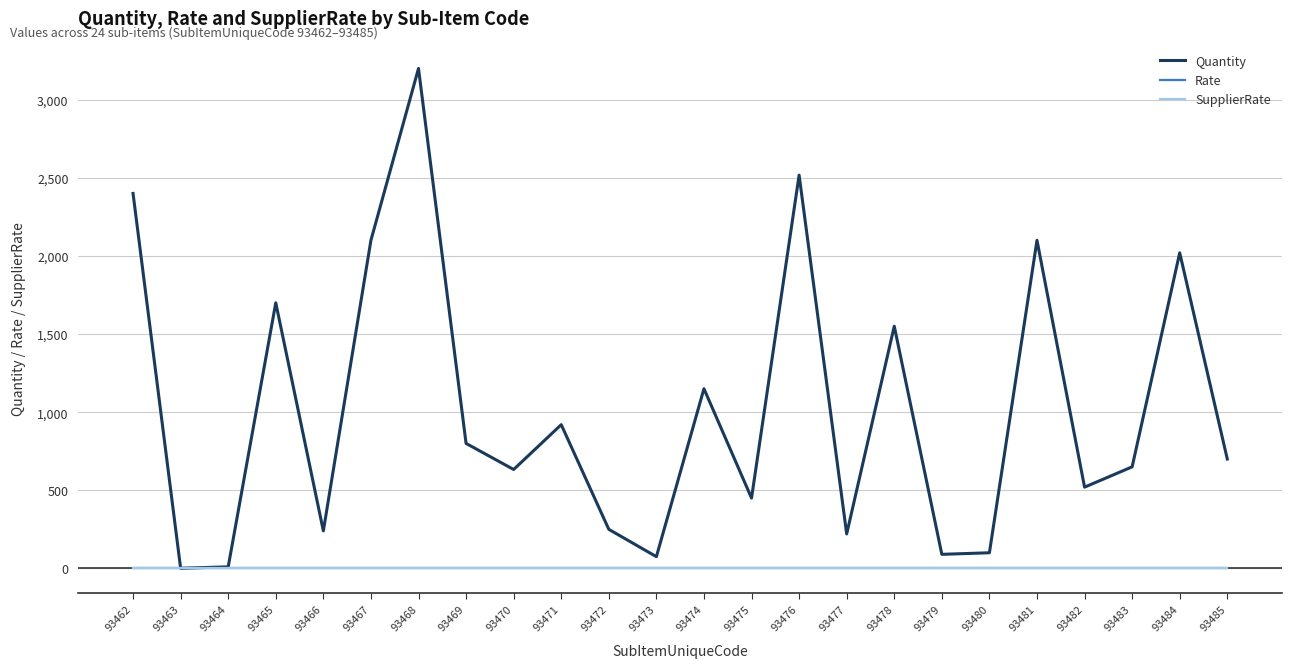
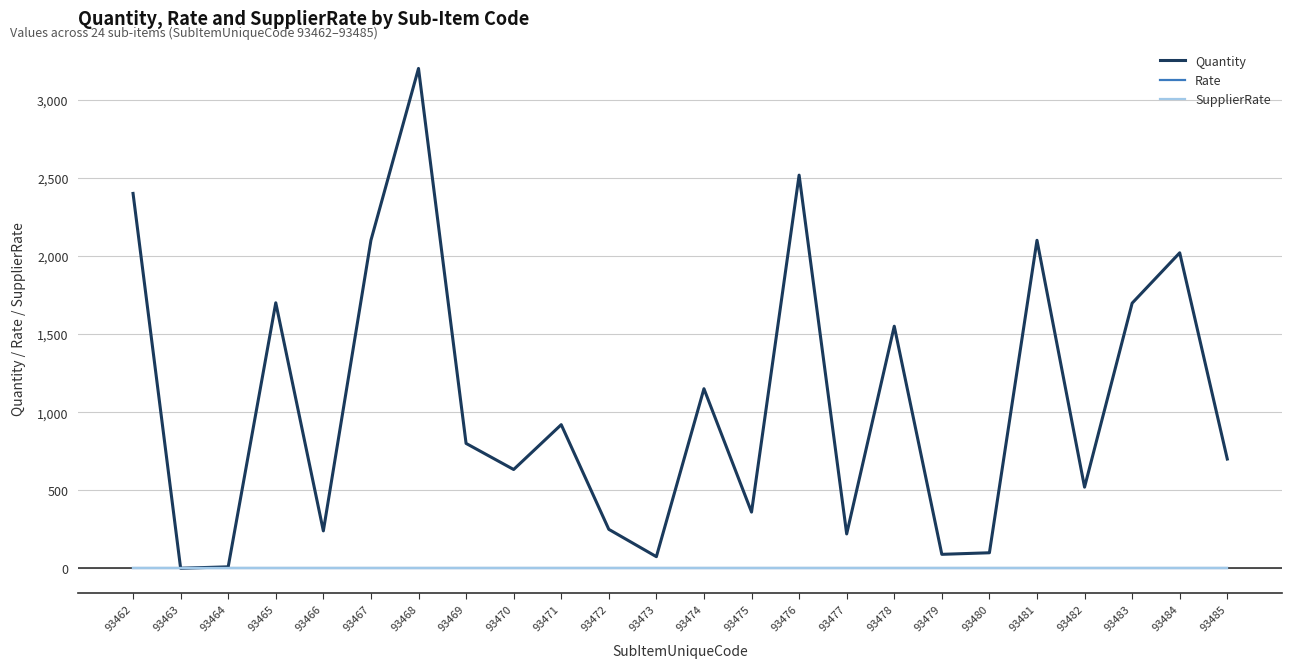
  {
    "Quantity": {
      "93462": "2,400",
      "93465": "1,700",
      "93466": "240",
      "93467": "2,100",
      "93468": "3,200",
      "93469": "800",
      "93470": "630",
      "93471": "920",
      "93472": "250",
      "93473": "80",
      "93474": "1,150",
-     "93475": "450",
+     "93475": "360",
      "93476": "2,520",
      "93477": "220",
      "93478": "1,550",
      "93479": "90",
      "93480": "100",
      "93481": "2,100",
      "93482": "520",
-     "93483": "650",
+     "93483": "1,700",
      "93484": "2,020",
      "93485": "700"
    },
    "SupplierRate": {
      "93462": "0",
      "93465": "0",
      "93466": "0",
      "93467": "0",
      "93468": "0",
      "93469": "0",
      "93470": "0",
      "93471": "0",
      "93472": "0",
      "93473": "0",
      "93474": "0",
      "93475": "0",
      "93476": "0",
      "93477": "0",
      "93478": "0",
      "93479": "0",
      "93480": "0",
      "93481": "0",
      "93482": "0",
      "93483": "0",
      "93484": "0",
      "93485": "0"
    }
  }
